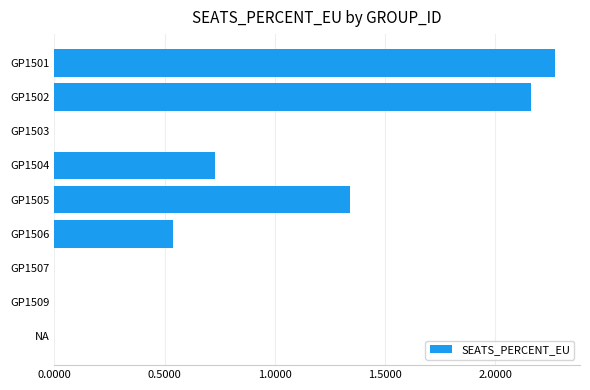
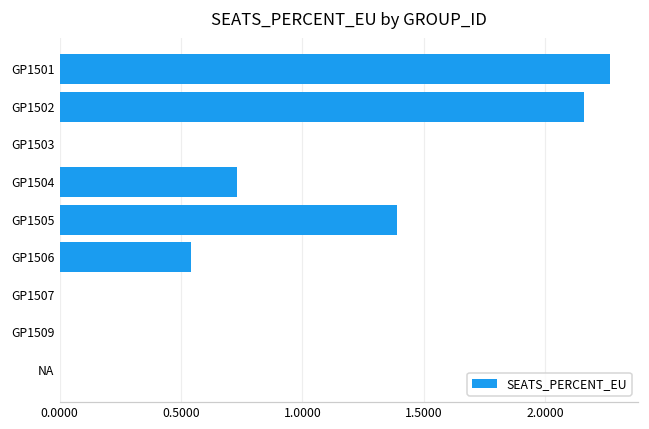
  {
    "GP1501": 2.27,
    "GP1502": 2.16,
    "GP1503": 0.00,
    "GP1504": 0.73,
-   "GP1505": 1.34,
+   "GP1505": 1.39,
    "GP1506": 0.54,
    "GP1507": 0.00,
    "GP1509": 0.00,
    "NA": 0.00
  }
